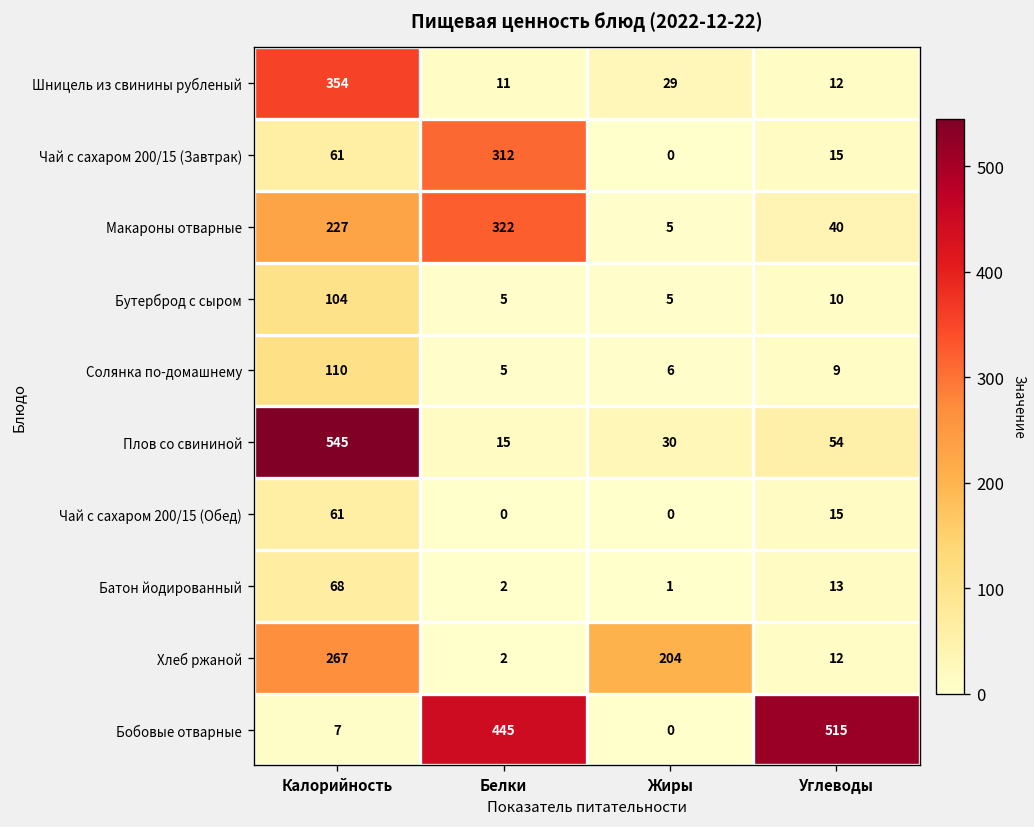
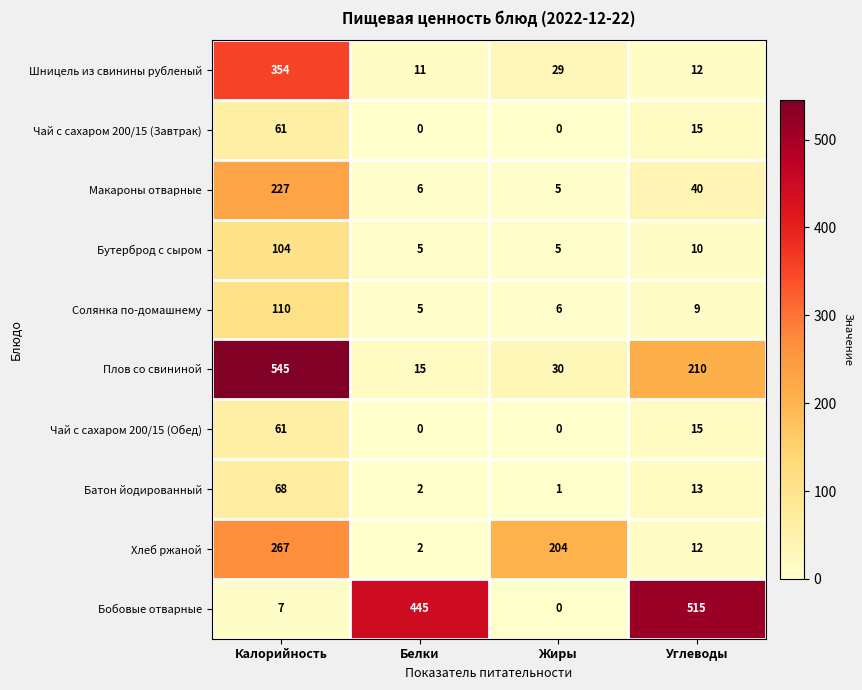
  {
    "Чай с сахаром 200/15 (Завтрак)": {
-     "Белки": 312
+     "Белки": 0
    },
    "Макароны отварные": {
-     "Белки": 322
+     "Белки": 6
    },
    "Плов со свининой": {
-     "Углеводы": 54
+     "Углеводы": 210
    }
  }
